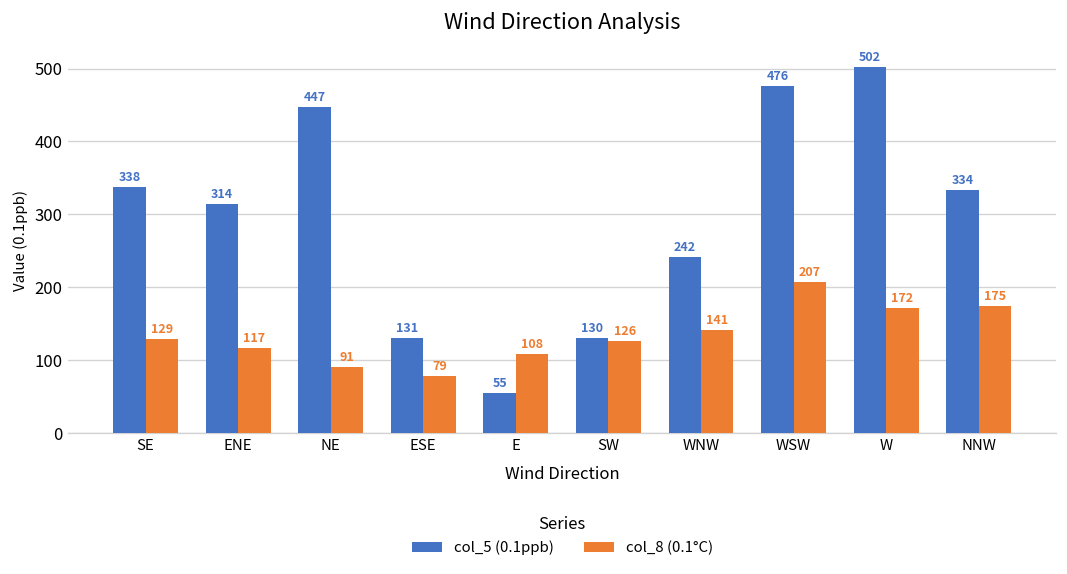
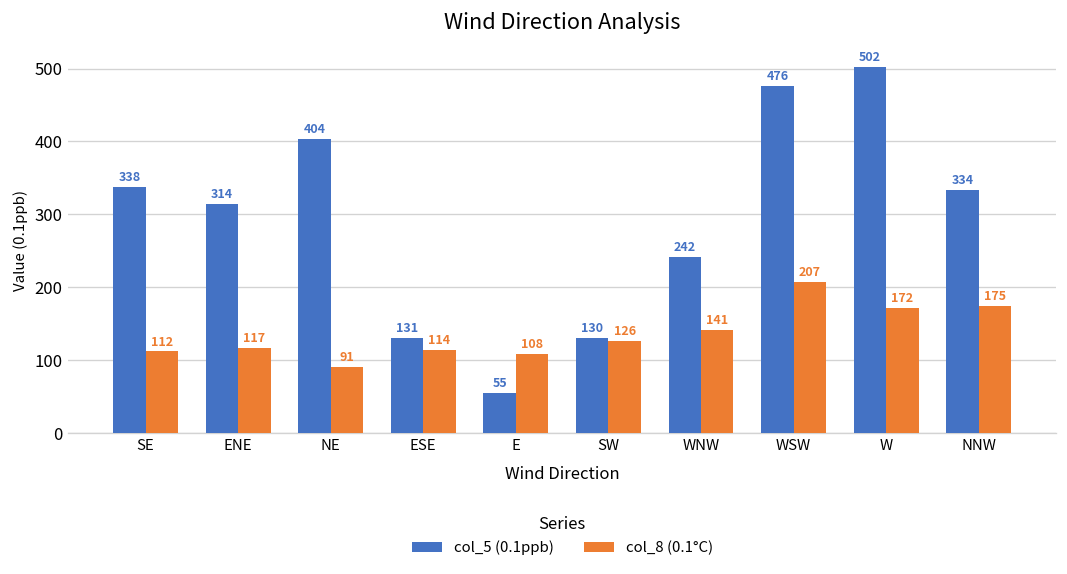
  {
    "col_5 (0.1ppb)": {
      "SE": 338,
      "ENE": 314,
-     "NE": 447,
+     "NE": 404,
      "ESE": 131,
      "E": 55,
      "SW": 130,
      "WNW": 242,
      "WSW": 476,
      "W": 502,
      "NNW": 334
    },
    "col_8 (0.1°C)": {
-     "SE": 129,
+     "SE": 112,
      "ENE": 117,
      "NE": 91,
-     "ESE": 79,
+     "ESE": 114,
      "E": 108,
      "SW": 126,
      "WNW": 141,
      "WSW": 207,
      "W": 172,
      "NNW": 175
    }
  }
